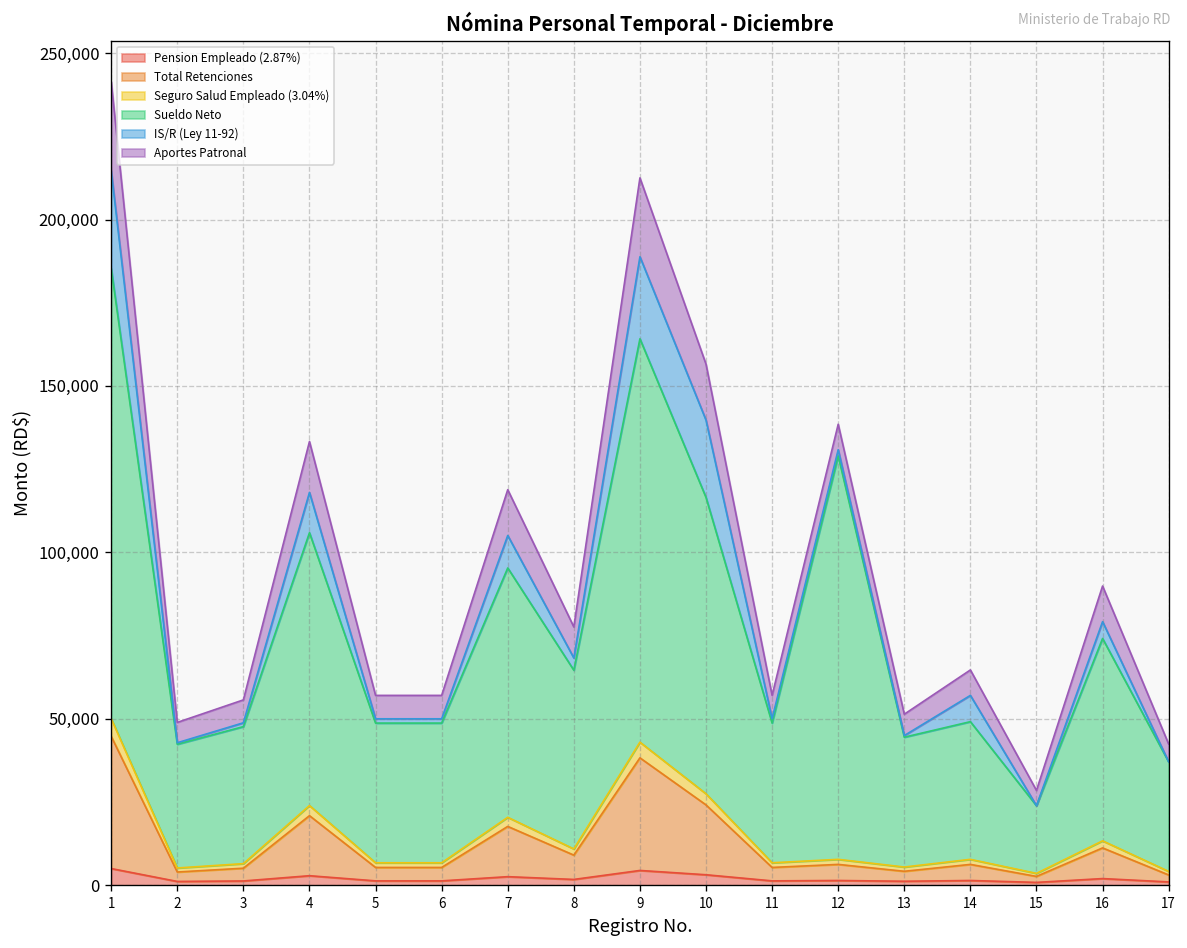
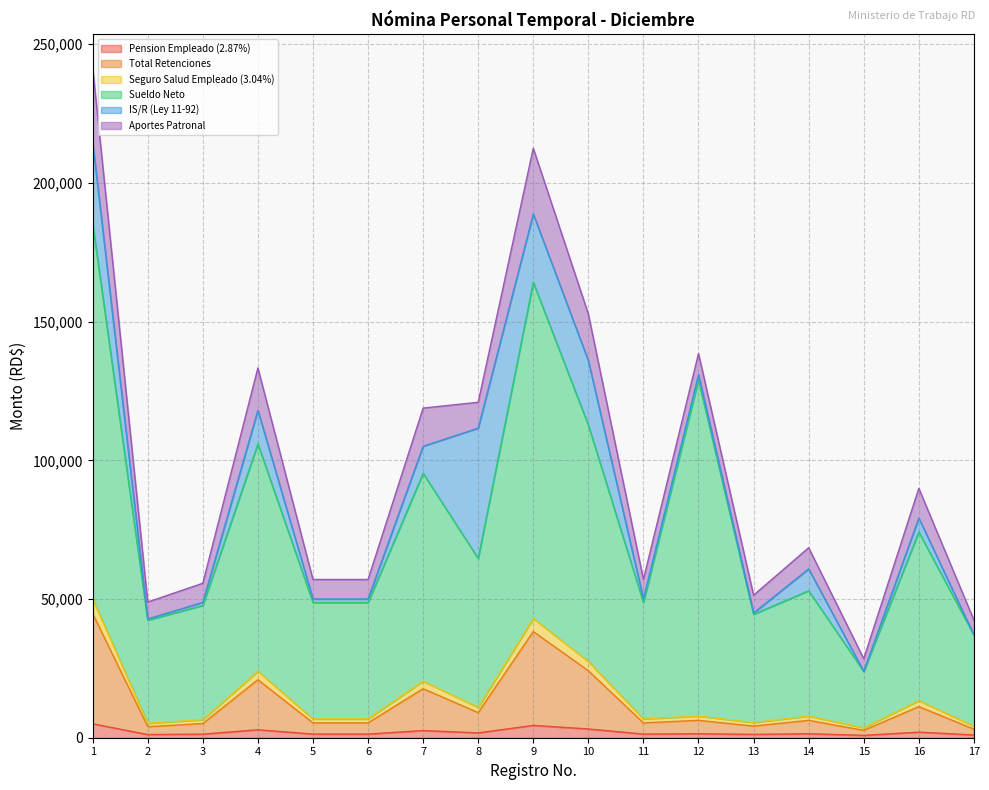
  {
    "Sueldo Neto": {
      "1": "135,000",
      "3": "41,000",
      "4": "82,000",
      "5": "42,000",
      "6": "42,000",
      "7": "75,000",
      "8": "54,000",
      "9": "121,000",
-     "10": "89,000",
+     "10": "85,000",
      "11": "42,000",
      "12": "121,000",
-     "14": "41,000",
+     "14": "45,000",
      "16": "61,000"
    },
    "IS/R (Ley 11-92)": {
      "1": "29,000",
      "3": "1,000",
      "4": "12,000",
      "5": "1,000",
      "6": "1,000",
      "7": "10,000",
-     "8": "4,000",
+     "8": "47,000",
      "9": "25,000",
      "10": "23,000",
      "11": "1,000",
      "12": "2,000",
      "14": "8,000",
      "16": "5,000"
    },
    "Aportes Patronal": {
      "1": "27,000",
      "2": "6,000",
      "3": "7,000",
      "4": "15,000",
      "5": "7,000",
      "6": "7,000",
      "7": "14,000",
      "8": "9,000",
      "9": "24,000",
      "10": "17,000",
      "11": "7,000",
      "12": "8,000",
      "13": "6,000",
      "14": "8,000",
      "15": "5,000",
      "16": "11,000",
      "17": "5,000"
    }
  }
